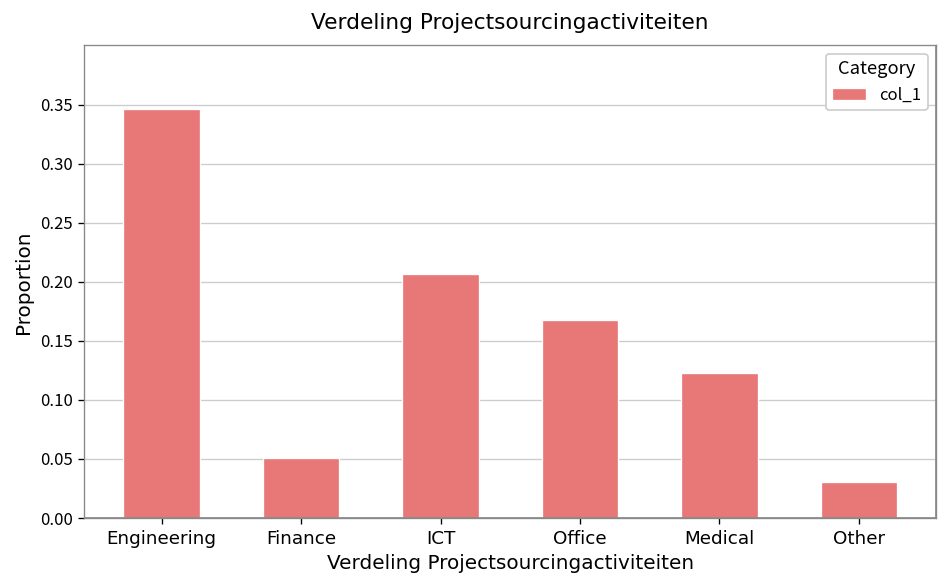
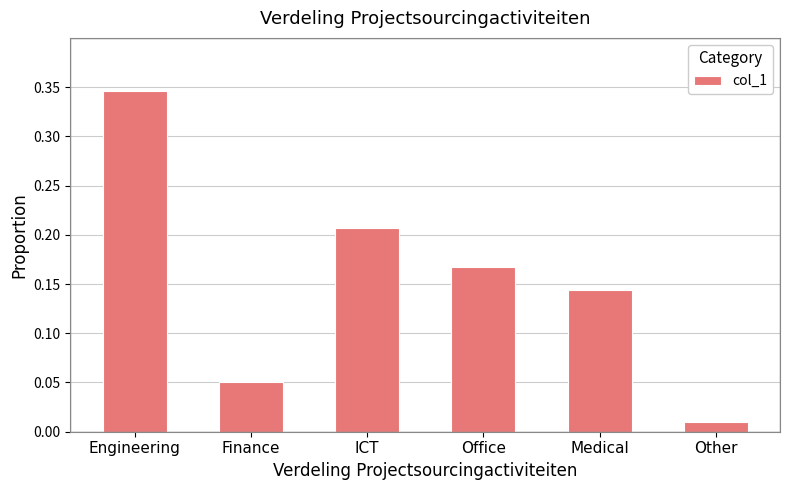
  {
    "Engineering": 0.35,
    "Finance": 0.05,
    "ICT": 0.21,
    "Office": 0.17,
-   "Medical": 0.12,
-   "Other": 0.03
+   "Medical": 0.14,
+   "Other": 0.01
  }
